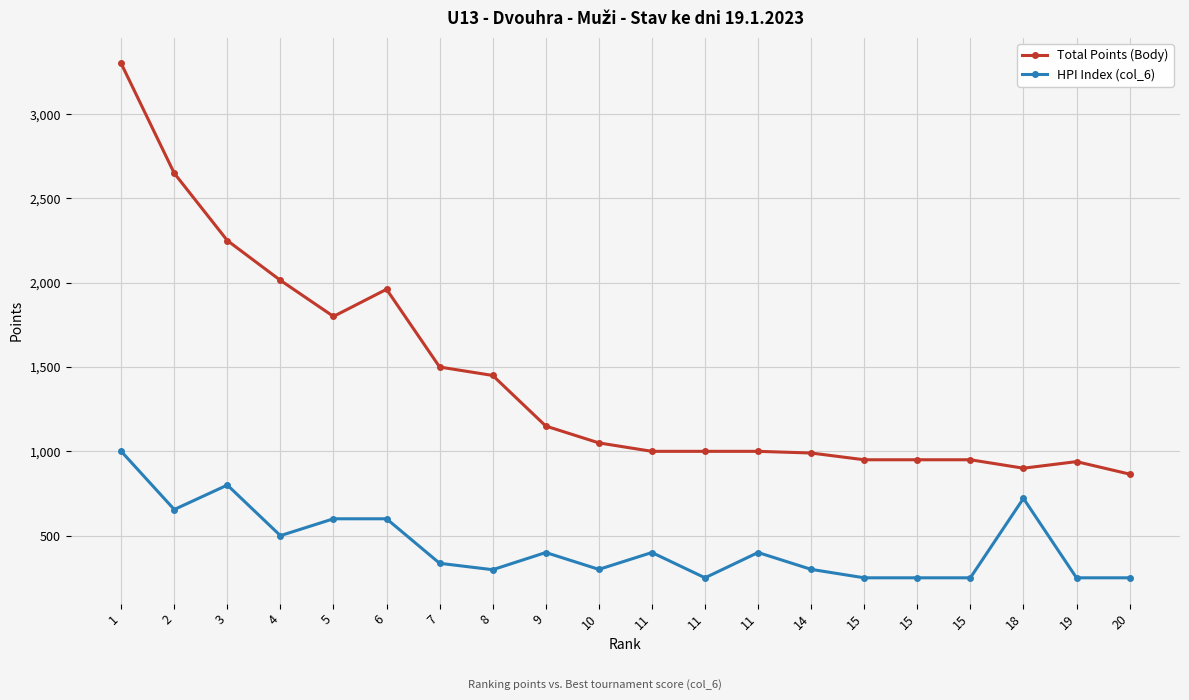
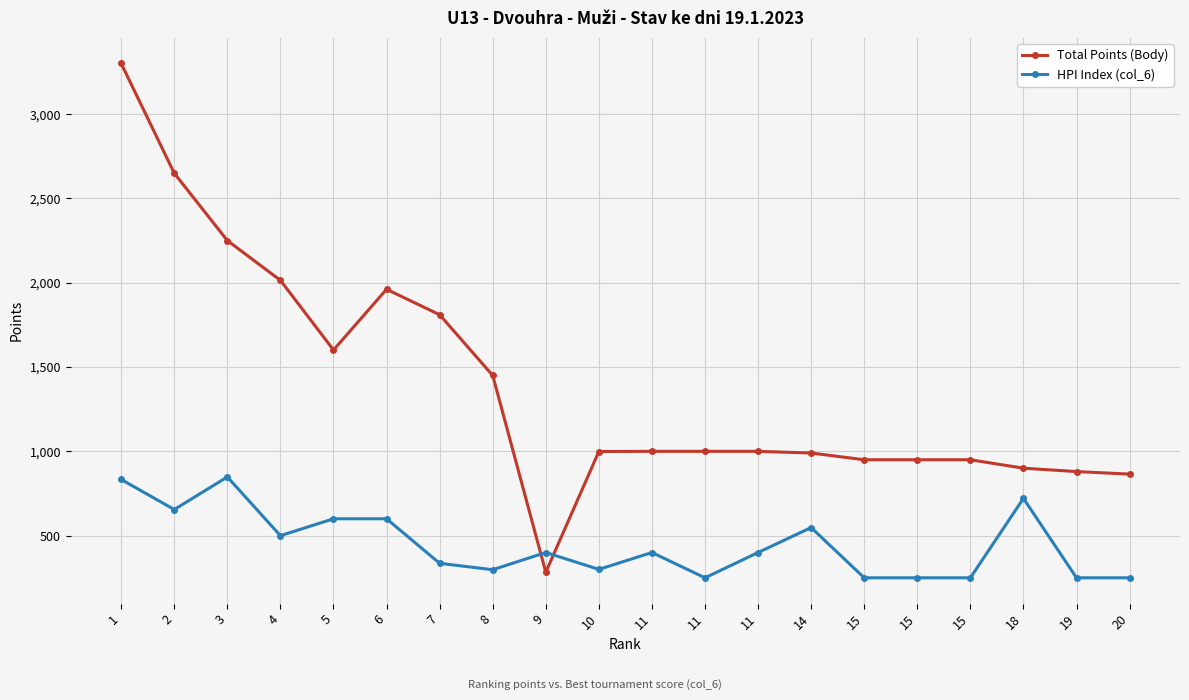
  {
    "Total Points (Body)": {
      "1": "3,300",
      "2": "2,650",
      "3": "2,250",
      "4": "2,010",
-     "5": "1,800",
+     "5": "1,600",
      "6": "1,960",
-     "7": "1,500",
+     "7": "1,810",
      "8": "1,450",
-     "9": "1,150",
-     "10": "1,050",
+     "9": "280",
+     "10": "1,000",
      "14": "990",
      "18": "900",
-     "19": "940",
+     "19": "880",
      "20": "870"
    },
    "HPI Index (col_6)": {
-     "1": "1,000",
+     "1": "830",
      "2": "660",
-     "3": "800",
+     "3": "850",
      "4": "500",
      "5": "600",
      "6": "600",
      "7": "340",
      "8": "300",
      "9": "400",
      "10": "300",
-     "14": "300",
+     "14": "550",
      "18": "720",
      "19": "250",
      "20": "250"
    }
  }
